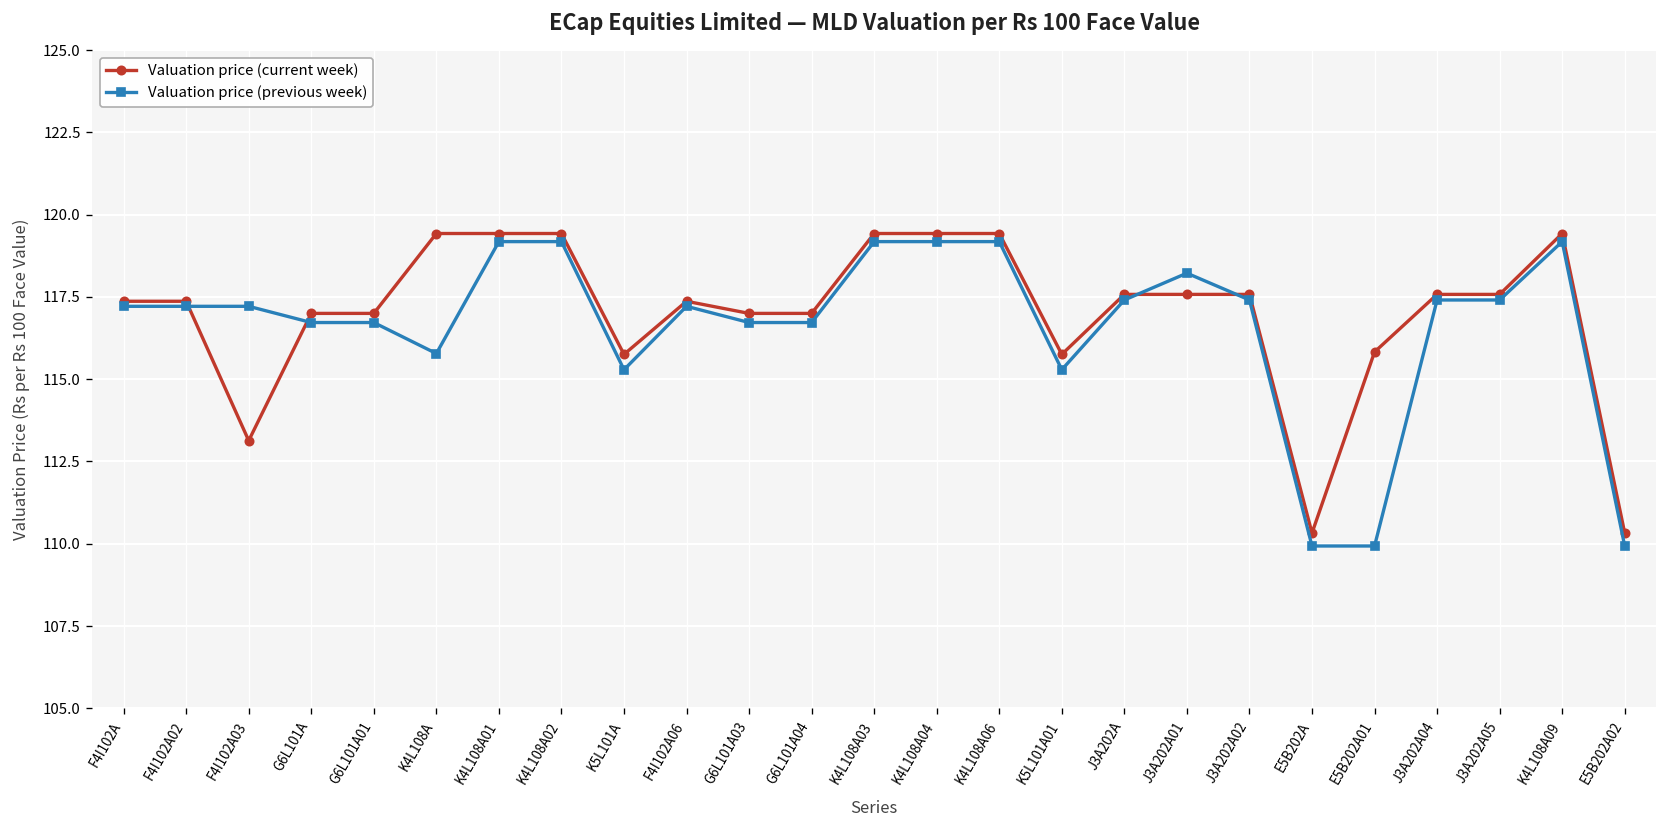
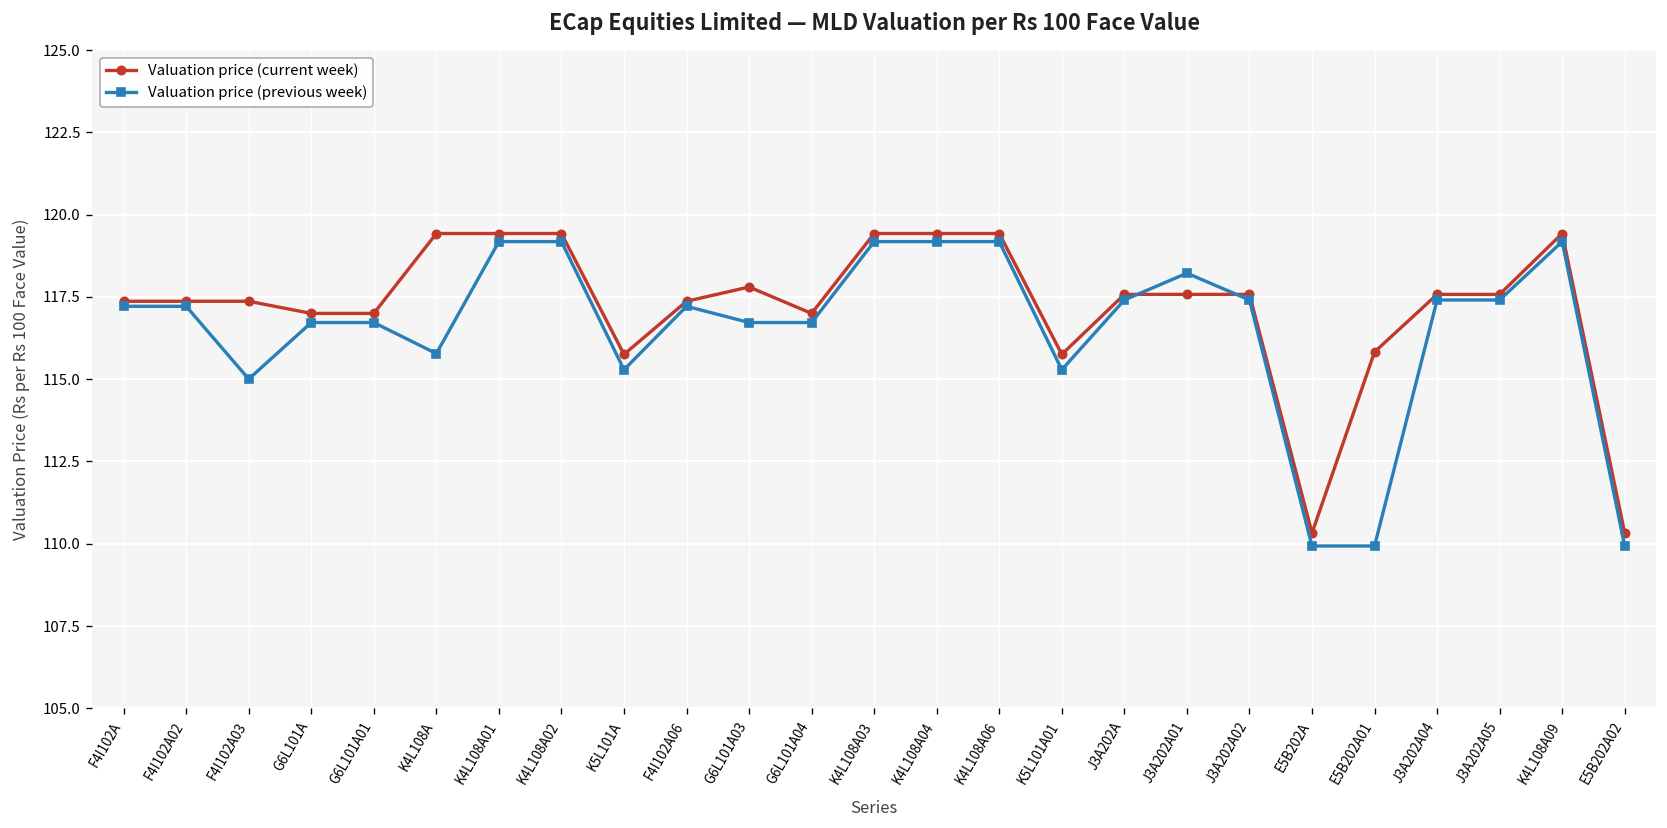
  {
    "Valuation price (current week)": {
      "F4I102A": 117.4,
      "F4I102A02": 117.4,
-     "F4I102A03": 113.1,
+     "F4I102A03": 117.4,
      "G6L101A": 117.0,
      "G6L101A01": 117.0,
      "K4L108A": 119.4,
      "K4L108A01": 119.4,
      "K4L108A02": 119.4,
      "K5L101A": 115.8,
      "F4I102A06": 117.4,
-     "G6L101A03": 117.0,
+     "G6L101A03": 117.8,
      "G6L101A04": 117.0,
      "K4L108A03": 119.4,
      "K4L108A04": 119.4,
      "K4L108A06": 119.4,
      "K5L101A01": 115.8,
      "J3A202A": 117.6,
      "J3A202A01": 117.6,
      "J3A202A02": 117.6,
      "E5B202A": 110.3,
      "E5B202A01": 115.8,
      "J3A202A04": 117.6,
      "J3A202A05": 117.6,
      "K4L108A09": 119.4,
      "E5B202A02": 110.3
    },
    "Valuation price (previous week)": {
      "F4I102A": 117.2,
      "F4I102A02": 117.2,
-     "F4I102A03": 117.2,
+     "F4I102A03": 115.0,
      "G6L101A": 116.7,
      "G6L101A01": 116.7,
      "K4L108A": 115.8,
      "K4L108A01": 119.2,
      "K4L108A02": 119.2,
      "K5L101A": 115.3,
      "F4I102A06": 117.2,
      "G6L101A03": 116.7,
      "G6L101A04": 116.7,
      "K4L108A03": 119.2,
      "K4L108A04": 119.2,
      "K4L108A06": 119.2,
      "K5L101A01": 115.3,
      "J3A202A": 117.4,
      "J3A202A01": 118.2,
      "J3A202A02": 117.4,
      "E5B202A": 109.9,
      "E5B202A01": 109.9,
      "J3A202A04": 117.4,
      "J3A202A05": 117.4,
      "K4L108A09": 119.2,
      "E5B202A02": 109.9
    }
  }
